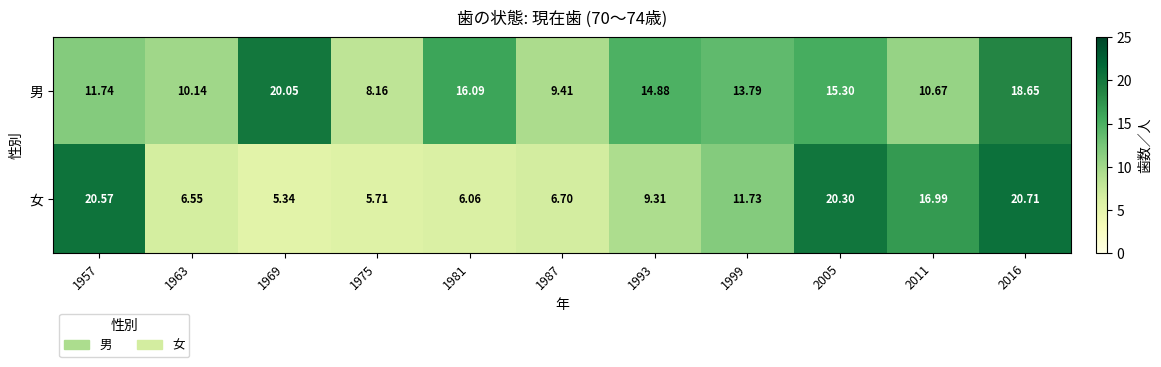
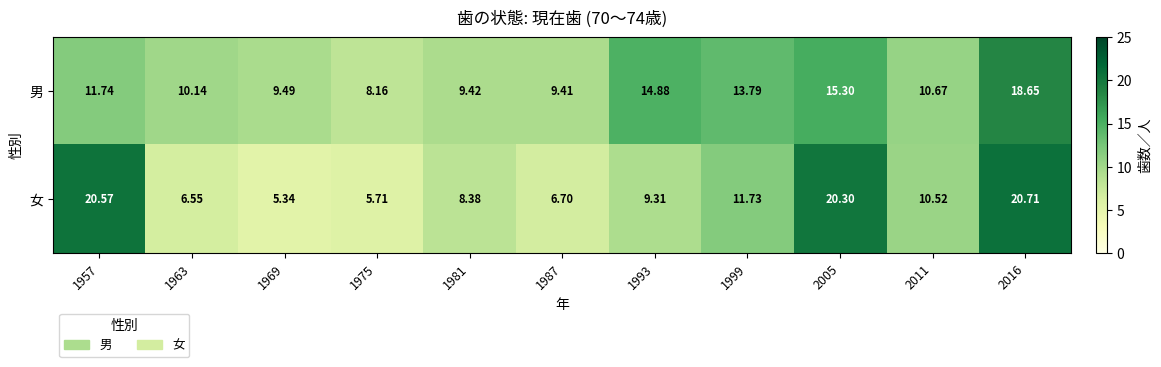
  {
    "男": {
      "1957": 11.74,
      "1963": 10.14,
-     "1969": 20.05,
+     "1969": 9.49,
      "1975": 8.16,
-     "1981": 16.09,
+     "1981": 9.42,
      "1987": 9.41,
      "1993": 14.88,
      "1999": 13.79,
      "2005": 15.30,
      "2011": 10.67,
      "2016": 18.65
    },
    "女": {
      "1957": 20.57,
      "1963": 6.55,
      "1969": 5.34,
      "1975": 5.71,
-     "1981": 6.06,
+     "1981": 8.38,
      "1987": 6.70,
      "1993": 9.31,
      "1999": 11.73,
      "2005": 20.30,
-     "2011": 16.99,
+     "2011": 10.52,
      "2016": 20.71
    }
  }
